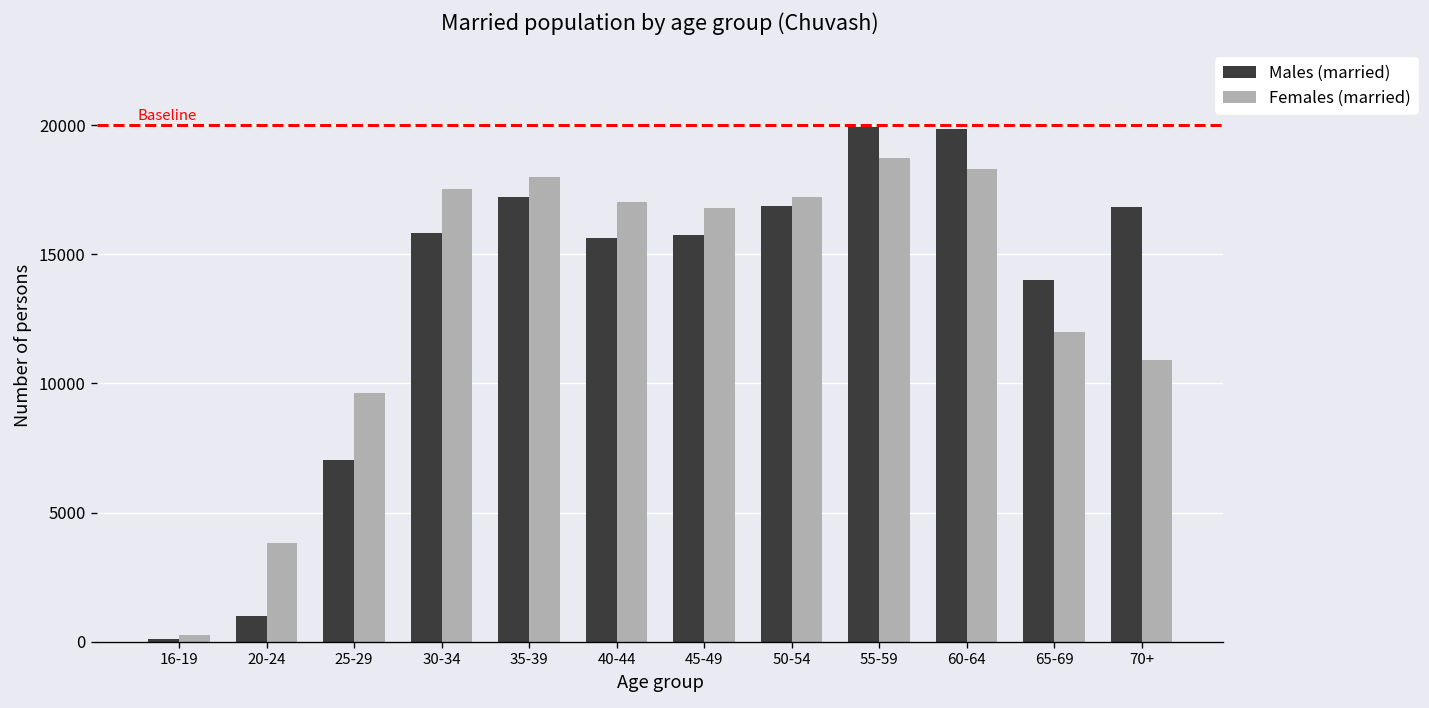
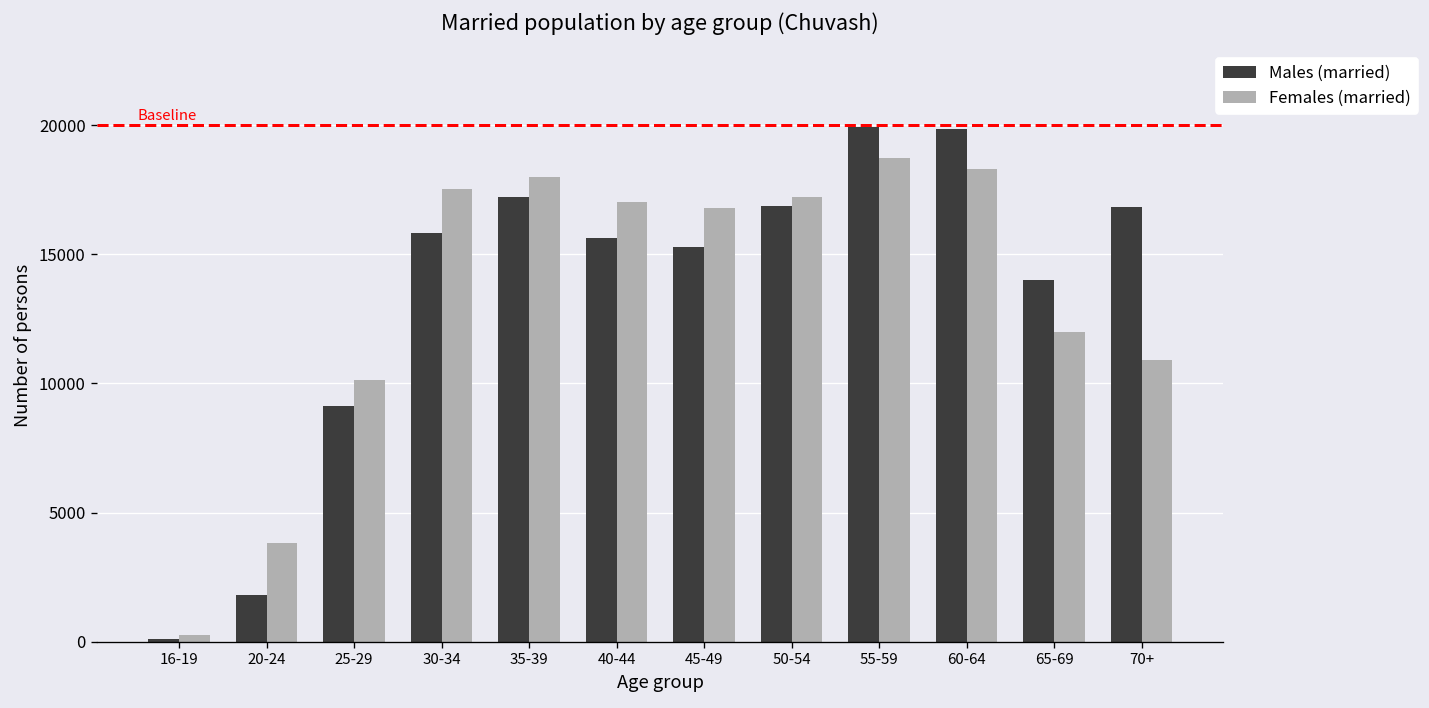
  {
    "Males (married)": {
-     "20-24": 1000,
-     "25-29": 7000,
+     "20-24": 1800,
+     "25-29": 9100,
      "30-34": 15800,
      "35-39": 17200,
      "40-44": 15600,
-     "45-49": 15700,
+     "45-49": 15300,
      "50-54": 16900,
      "55-59": 19900,
      "60-64": 19800,
      "65-69": 14000,
      "70+": 16800
    },
    "Females (married)": {
      "16-19": 300,
      "20-24": 3800,
-     "25-29": 9600,
+     "25-29": 10100,
      "30-34": 17500,
      "35-39": 18000,
      "40-44": 17000,
      "45-49": 16800,
      "50-54": 17200,
      "55-59": 18700,
      "60-64": 18300,
      "65-69": 12000,
      "70+": 10900
    }
  }
